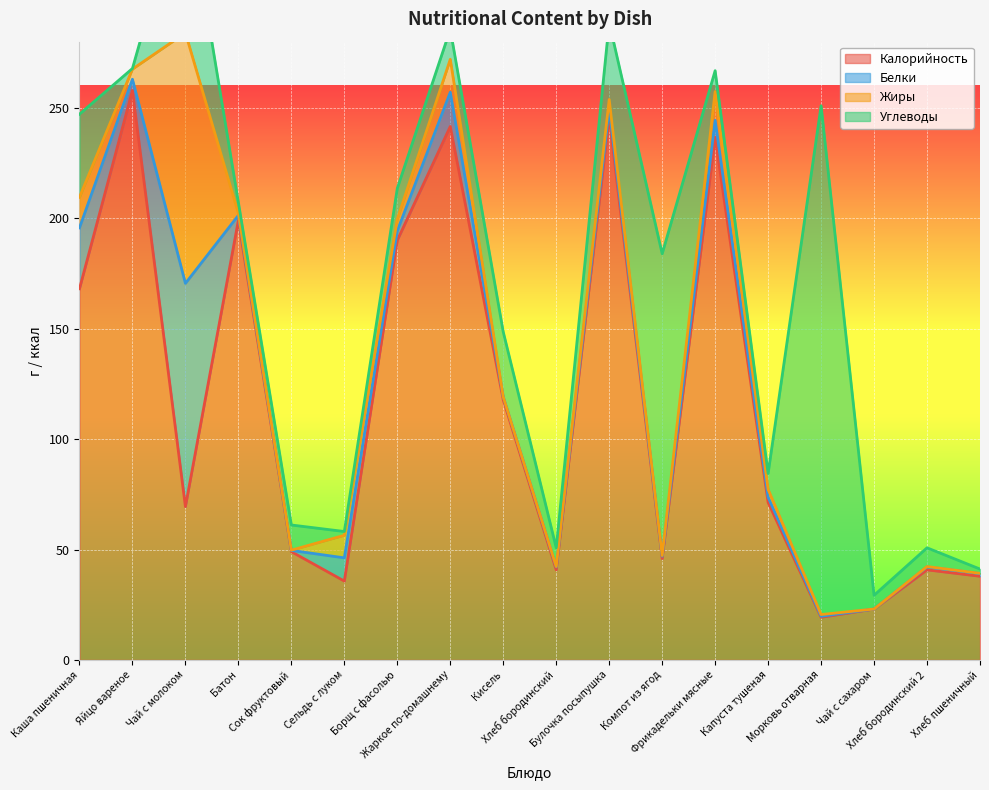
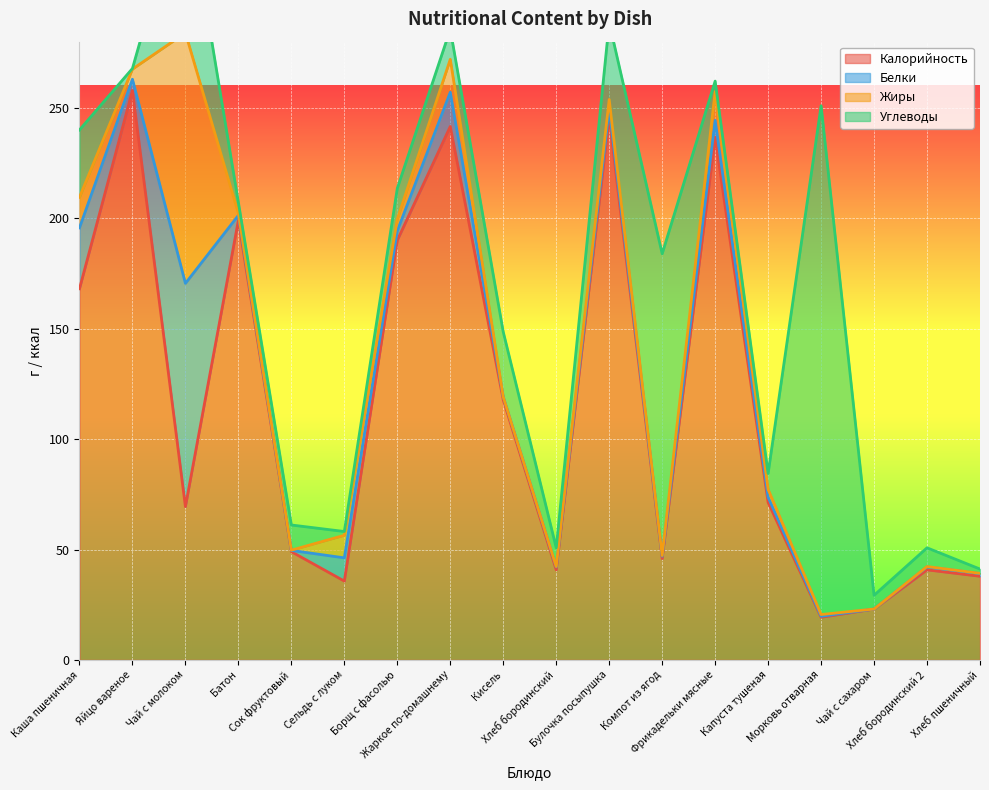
  {
    "Калорийность": {
      "Каша пшеничная": 168,
      "Яйцо вареное": 258,
      "Чай с молоком": 69,
      "Батон": 199,
      "Сельдь с луком": 36,
      "Борщ с фасолью": 190,
      "Жаркое по-домашнему": 242,
      "Кисель": 118,
      "Хлеб бородинский": 41,
      "Булочка посыпушка": 246,
      "Фрикадельки мясные": 237,
      "Капуста тушеная": 71,
      "Хлеб бородинский 2": 41,
      "Хлеб пшеничный": 38
    },
    "Белки": {
      "Каша пшеничная": 28,
      "Яйцо вареное": 5,
      "Чай с молоком": 101,
      "Сельдь с луком": 11,
      "Борщ с фасолью": 4,
      "Жаркое по-домашнему": 15,
      "Булочка посыпушка": 4,
      "Фрикадельки мясные": 8,
      "Капуста тушеная": 2
    },
    "Жиры": {
      "Каша пшеничная": 14,
      "Сельдь с луком": 10,
      "Борщ с фасолью": 5,
      "Жаркое по-домашнему": 15,
      "Булочка посыпушка": 4,
      "Фрикадельки мясные": 13,
      "Капуста тушеная": 4
    },
    "Углеводы": {
-     "Каша пшеничная": 38,
+     "Каша пшеничная": 30,
      "Батон": 5,
      "Сок фруктовый": 11,
      "Сельдь с луком": 2,
      "Борщ с фасолью": 14,
      "Кисель": 29,
      "Хлеб бородинский": 8,
      "Компот из ягод": 137,
-     "Фрикадельки мясные": 9,
+     "Фрикадельки мясные": 5,
      "Капуста тушеная": 7,
      "Морковь отварная": 230,
      "Чай с сахаром": 6,
      "Хлеб бородинский 2": 8,
      "Хлеб пшеничный": 2
    }
  }
